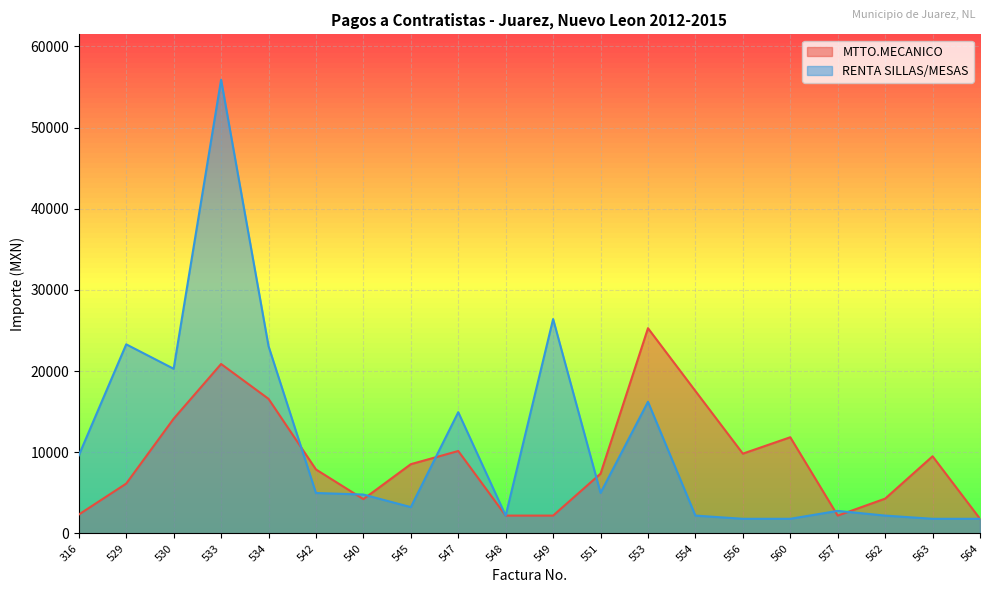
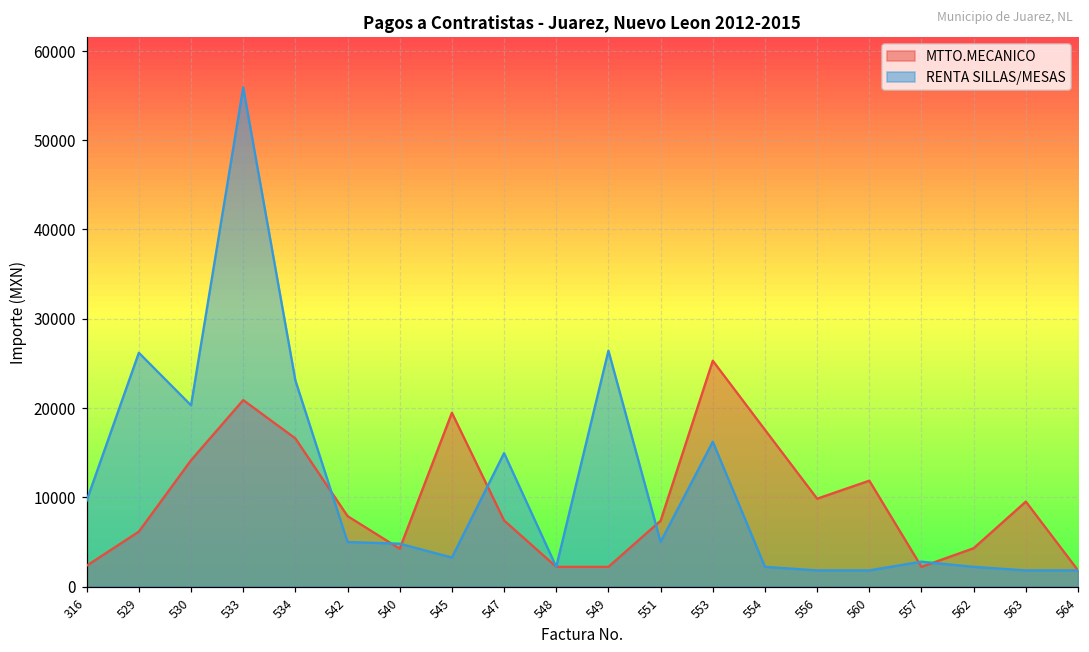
  {
    "MTTO.MECANICO": {
      "316": 2000,
      "529": 6000,
      "530": 14000,
      "533": 21000,
      "534": 17000,
      "542": 8000,
      "540": 4000,
-     "545": 9000,
-     "547": 10000,
+     "545": 19000,
+     "547": 7000,
      "549": 2000,
      "551": 7000,
      "553": 25000,
      "554": 18000,
      "556": 10000,
      "560": 12000,
      "557": 2000,
      "562": 4000,
      "563": 10000
    },
    "RENTA SILLAS/MESAS": {
      "316": 10000,
-     "529": 23000,
+     "529": 26000,
      "530": 20000,
      "533": 56000,
      "534": 23000,
      "542": 5000,
      "540": 5000,
      "545": 3000,
      "547": 15000,
      "549": 26000,
      "551": 5000,
      "553": 16000,
      "554": 2000,
      "556": 2000,
      "560": 2000,
      "557": 3000,
      "562": 2000,
      "563": 2000
    }
  }
